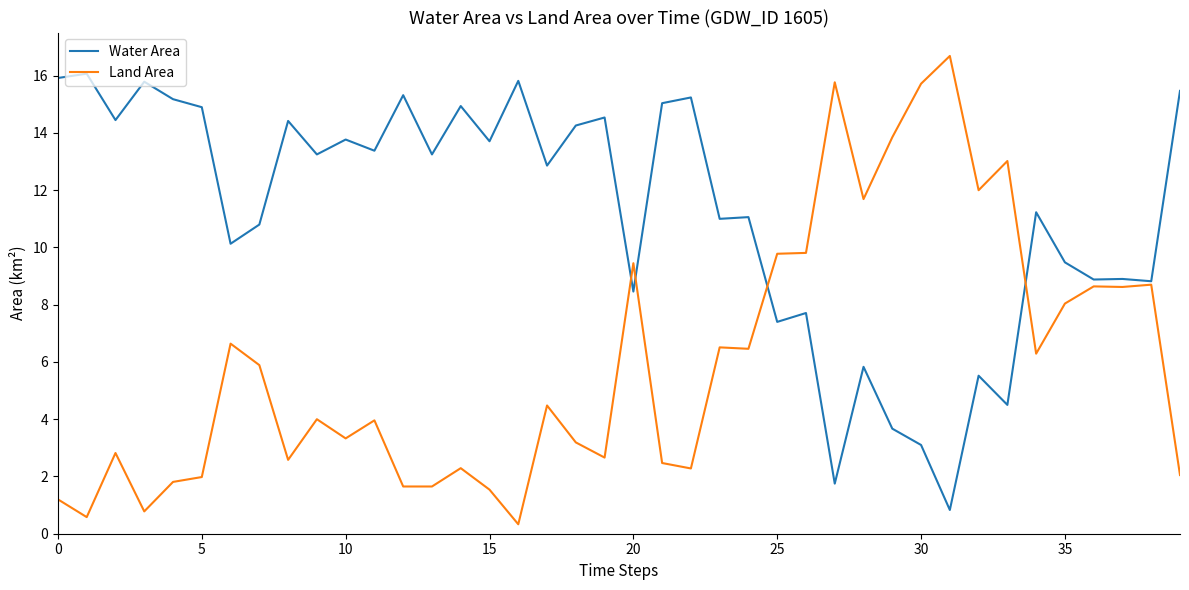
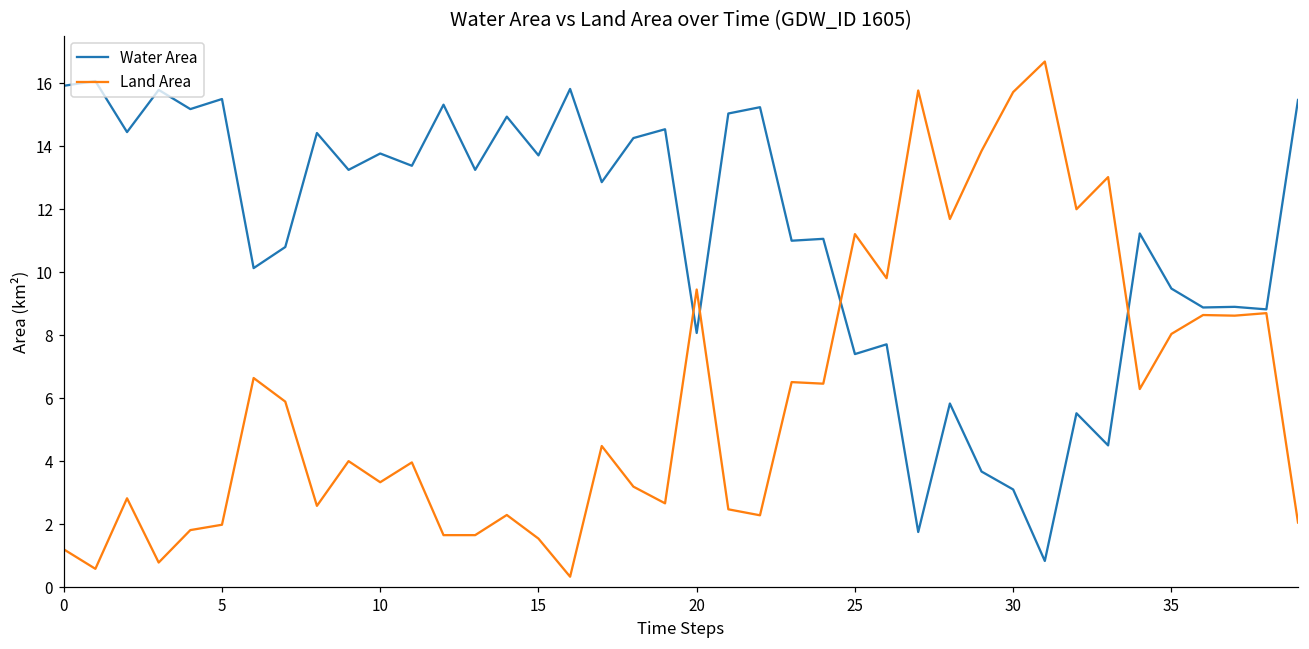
  {
    "Water Area": {
      "0": 15.9,
-     "5": 14.9,
+     "5": 15.5,
      "10": 13.8,
      "15": 13.7,
-     "20": 8.5,
+     "20": 8.1,
      "25": 7.4,
      "30": 3.1,
      "35": 9.5
    },
    "Land Area": {
      "0": 1.2,
      "5": 2.0,
      "10": 3.3,
      "15": 1.5,
      "20": 9.5,
-     "25": 9.8,
+     "25": 11.2,
      "30": 15.7,
      "35": 8.0
    }
  }
